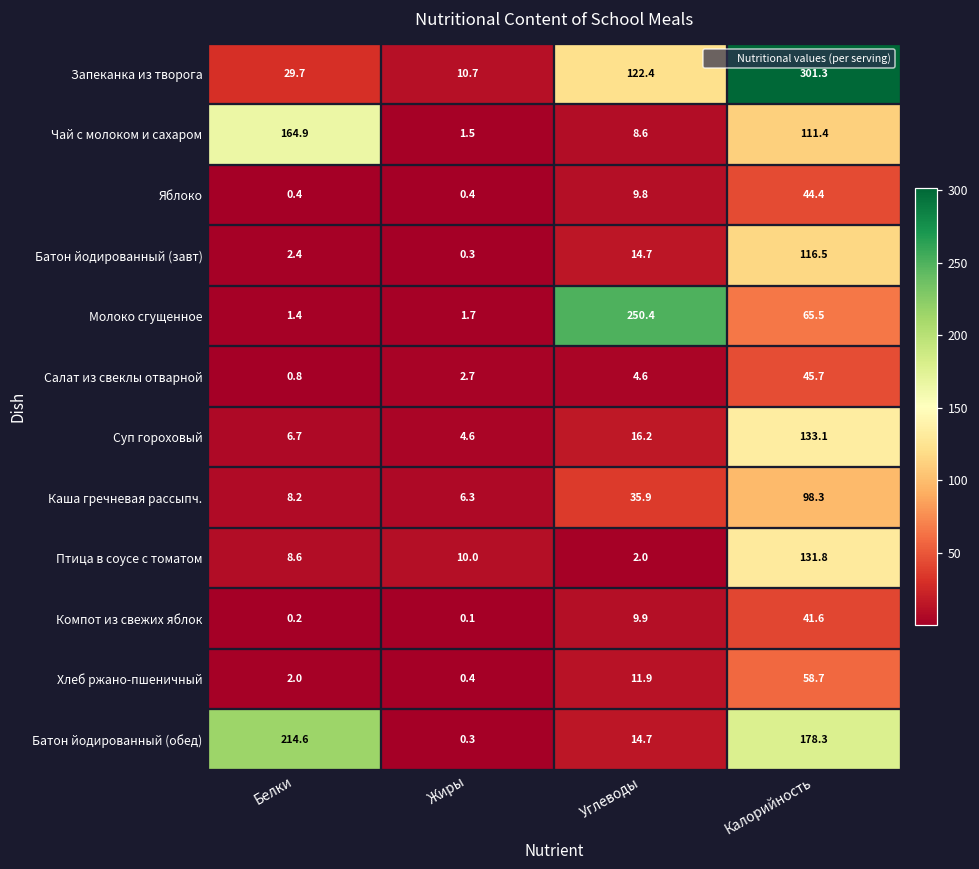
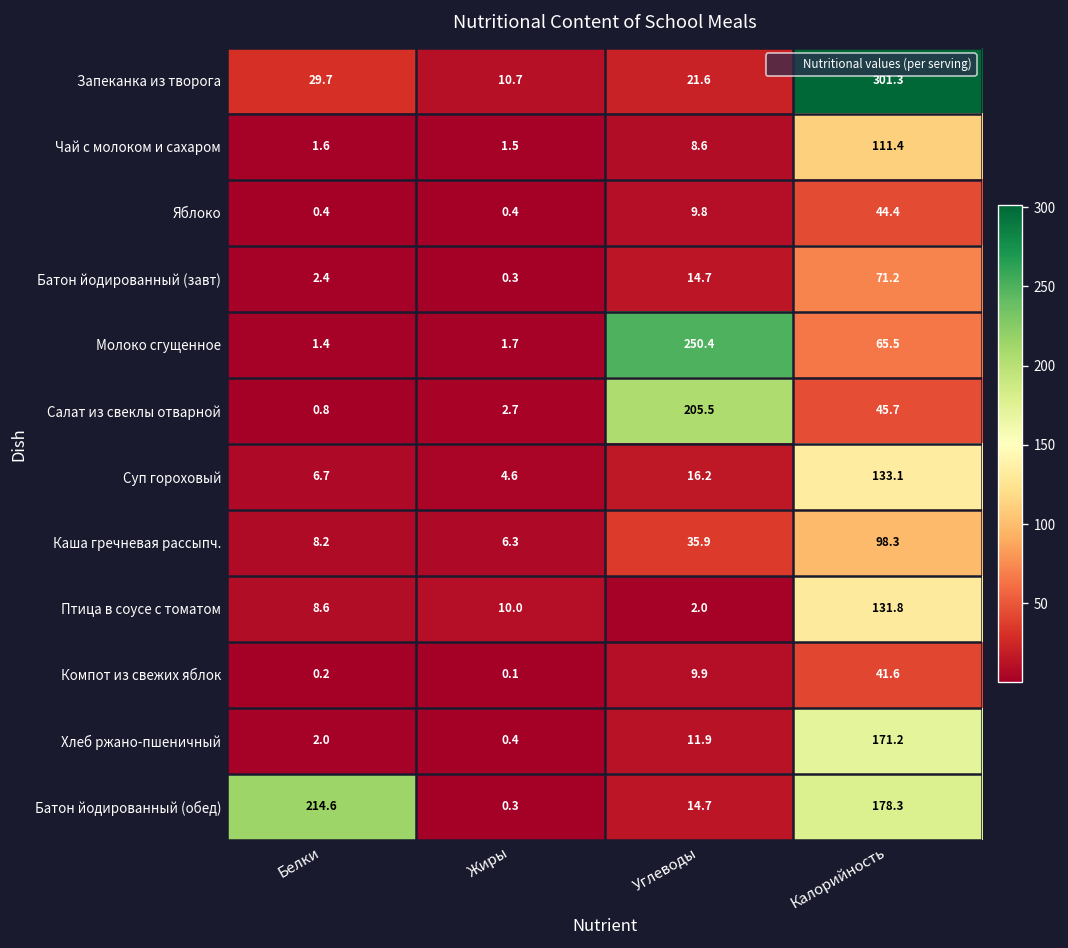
  {
    "Запеканка из творога": {
      "Белки": 29.7,
      "Жиры": 10.7,
-     "Углеводы": 122.4
+     "Углеводы": 21.6
    },
    "Чай с молоком и сахаром": {
-     "Белки": 164.9,
+     "Белки": 1.6,
      "Жиры": 1.5,
      "Углеводы": 8.6,
      "Калорийность": 111.4
    },
    "Яблоко": {
      "Белки": 0.4,
      "Жиры": 0.4,
      "Углеводы": 9.8,
      "Калорийность": 44.4
    },
    "Батон йодированный (завт)": {
      "Белки": 2.4,
      "Жиры": 0.3,
      "Углеводы": 14.7,
-     "Калорийность": 116.5
+     "Калорийность": 71.2
    },
    "Молоко сгущенное": {
      "Белки": 1.4,
      "Жиры": 1.7,
      "Углеводы": 250.4,
      "Калорийность": 65.5
    },
    "Салат из свеклы отварной": {
      "Белки": 0.8,
      "Жиры": 2.7,
-     "Углеводы": 4.6,
+     "Углеводы": 205.5,
      "Калорийность": 45.7
    },
    "Суп гороховый": {
      "Белки": 6.7,
      "Жиры": 4.6,
      "Углеводы": 16.2,
      "Калорийность": 133.1
    },
    "Каша гречневая рассыпч.": {
      "Белки": 8.2,
      "Жиры": 6.3,
      "Углеводы": 35.9,
      "Калорийность": 98.3
    },
    "Птица в соусе с томатом": {
      "Белки": 8.6,
      "Жиры": 10.0,
      "Углеводы": 2.0,
      "Калорийность": 131.8
    },
    "Компот из свежих яблок": {
      "Белки": 0.2,
      "Жиры": 0.1,
      "Углеводы": 9.9,
      "Калорийность": 41.6
    },
    "Хлеб ржано-пшеничный": {
      "Белки": 2.0,
      "Жиры": 0.4,
      "Углеводы": 11.9,
-     "Калорийность": 58.7
+     "Калорийность": 171.2
    },
    "Батон йодированный (обед)": {
      "Белки": 214.6,
      "Жиры": 0.3,
      "Углеводы": 14.7,
      "Калорийность": 178.3
    }
  }
